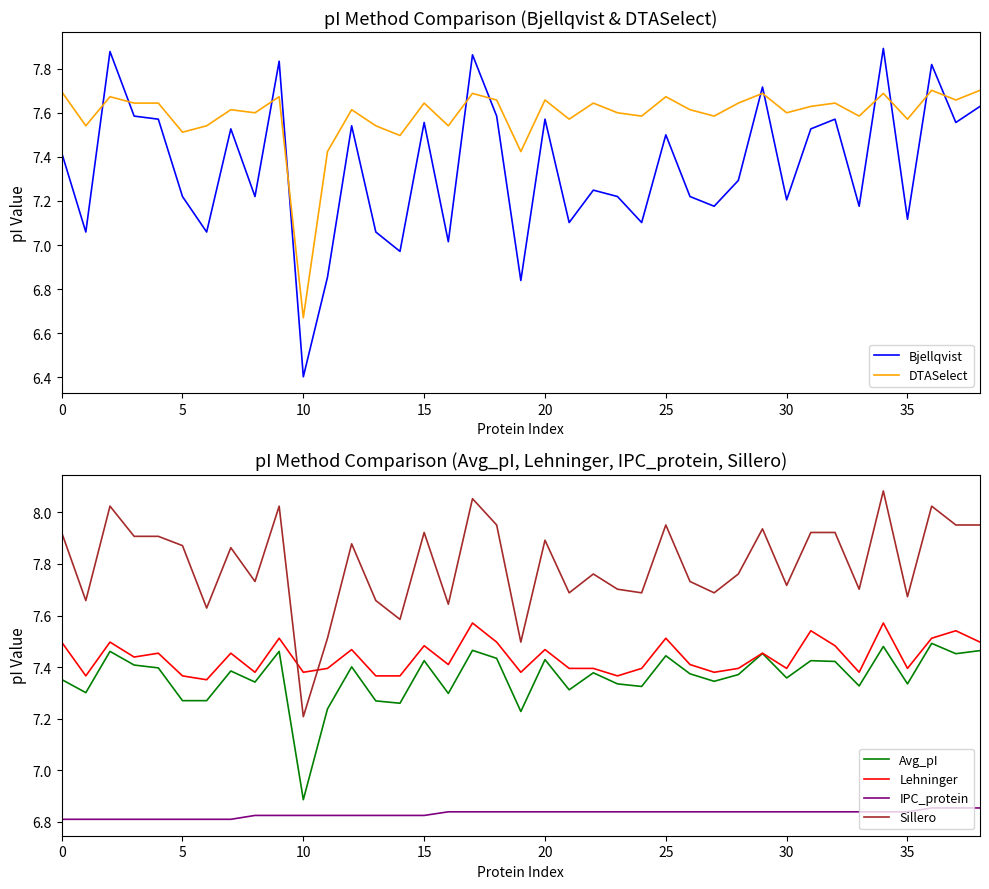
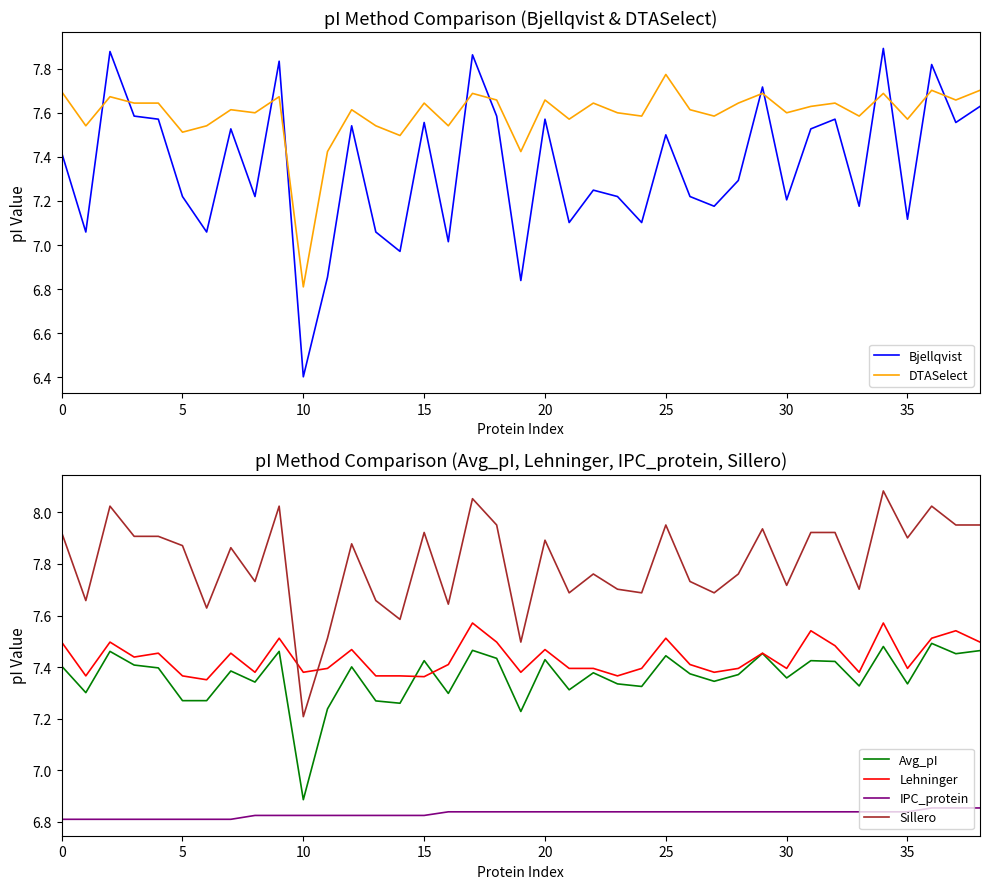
  {
    "pI Method Comparison (Bjellqvist & DTASelect)": {
      "Bjellqvist": {
        "0": 7.42,
        "5": 7.22,
        "10": 6.40,
        "15": 7.56,
        "20": 7.57,
        "25": 7.50,
        "30": 7.21,
        "35": 7.12
      },
      "DTASelect": {
        "0": 7.70,
        "5": 7.51,
-       "10": 6.67,
+       "10": 6.81,
        "15": 7.64,
        "20": 7.66,
-       "25": 7.67,
+       "25": 7.77,
        "30": 7.60,
        "35": 7.57
      }
    },
    "pI Method Comparison (Avg_pI, Lehninger, IPC_protein, Sillero)": {
      "Avg_pI": {
-       "0": 7.35,
+       "0": 7.40,
        "5": 7.27,
        "10": 6.89,
        "15": 7.43,
        "20": 7.43,
        "25": 7.44,
        "30": 7.36,
        "35": 7.34
      },
      "Lehninger": {
        "0": 7.50,
        "5": 7.37,
        "10": 7.38,
-       "15": 7.48,
+       "15": 7.36,
        "20": 7.47,
        "25": 7.51,
        "30": 7.40,
        "35": 7.40
      },
      "IPC_protein": {
        "0": 6.81,
        "5": 6.81,
        "10": 6.83,
        "15": 6.83,
        "20": 6.84,
        "25": 6.84,
        "30": 6.84
      },
      "Sillero": {
        "0": 7.92,
        "5": 7.87,
        "10": 7.21,
        "15": 7.92,
        "20": 7.89,
        "25": 7.95,
        "30": 7.72,
-       "35": 7.67
+       "35": 7.90
      }
    }
  }
